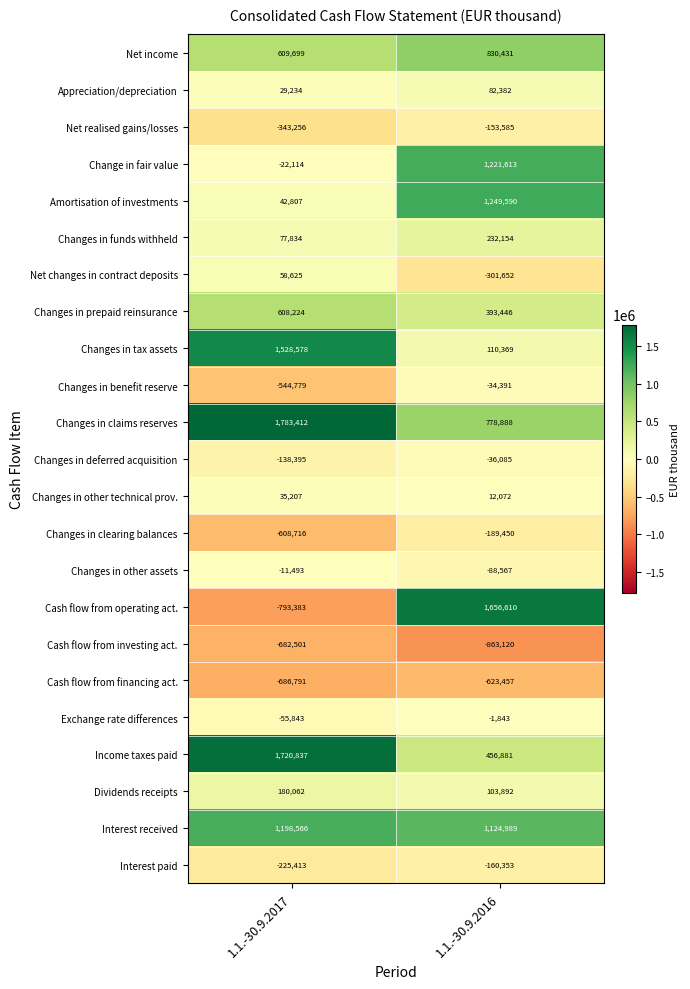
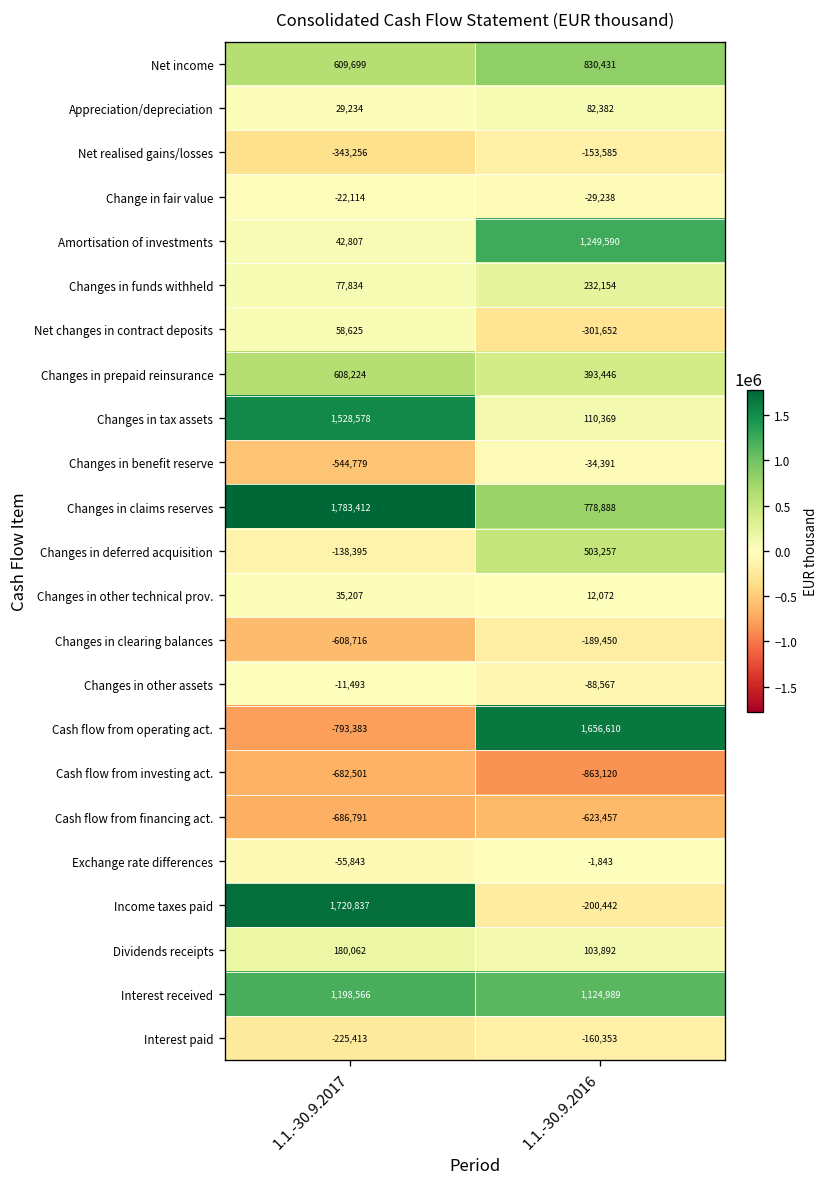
  {
    "Net income": {
      "1.1.-30.9.2017": "609,699",
      "1.1.-30.9.2016": "830,431"
    },
    "Appreciation/depreciation": {
      "1.1.-30.9.2017": "29,234",
      "1.1.-30.9.2016": "82,382"
    },
    "Net realised gains/losses": {
      "1.1.-30.9.2017": "-343,256",
      "1.1.-30.9.2016": "-153,585"
    },
    "Change in fair value": {
      "1.1.-30.9.2017": "-22,114",
-     "1.1.-30.9.2016": "1,221,613"
+     "1.1.-30.9.2016": "-29,238"
    },
    "Amortisation of investments": {
      "1.1.-30.9.2017": "42,807",
      "1.1.-30.9.2016": "1,249,590"
    },
    "Changes in funds withheld": {
      "1.1.-30.9.2017": "77,834",
      "1.1.-30.9.2016": "232,154"
    },
    "Net changes in contract deposits": {
      "1.1.-30.9.2017": "58,625",
      "1.1.-30.9.2016": "-301,652"
    },
    "Changes in prepaid reinsurance": {
      "1.1.-30.9.2017": "608,224",
      "1.1.-30.9.2016": "393,446"
    },
    "Changes in tax assets": {
      "1.1.-30.9.2017": "1,528,578",
      "1.1.-30.9.2016": "110,369"
    },
    "Changes in benefit reserve": {
      "1.1.-30.9.2017": "-544,779",
      "1.1.-30.9.2016": "-34,391"
    },
    "Changes in claims reserves": {
      "1.1.-30.9.2017": "1,783,412",
      "1.1.-30.9.2016": "778,888"
    },
    "Changes in deferred acquisition": {
      "1.1.-30.9.2017": "-138,395",
-     "1.1.-30.9.2016": "-36,085"
+     "1.1.-30.9.2016": "503,257"
    },
    "Changes in other technical prov.": {
      "1.1.-30.9.2017": "35,207",
      "1.1.-30.9.2016": "12,072"
    },
    "Changes in clearing balances": {
      "1.1.-30.9.2017": "-608,716",
      "1.1.-30.9.2016": "-189,450"
    },
    "Changes in other assets": {
      "1.1.-30.9.2017": "-11,493",
      "1.1.-30.9.2016": "-88,567"
    },
    "Cash flow from operating act.": {
      "1.1.-30.9.2017": "-793,383",
      "1.1.-30.9.2016": "1,656,610"
    },
    "Cash flow from investing act.": {
      "1.1.-30.9.2017": "-682,501",
      "1.1.-30.9.2016": "-863,120"
    },
    "Cash flow from financing act.": {
      "1.1.-30.9.2017": "-686,791",
      "1.1.-30.9.2016": "-623,457"
    },
    "Exchange rate differences": {
      "1.1.-30.9.2017": "-55,843",
      "1.1.-30.9.2016": "-1,843"
    },
    "Income taxes paid": {
      "1.1.-30.9.2017": "1,720,837",
-     "1.1.-30.9.2016": "456,881"
+     "1.1.-30.9.2016": "-200,442"
    },
    "Dividends receipts": {
      "1.1.-30.9.2017": "180,062",
      "1.1.-30.9.2016": "103,892"
    },
    "Interest received": {
      "1.1.-30.9.2017": "1,198,566",
      "1.1.-30.9.2016": "1,124,989"
    },
    "Interest paid": {
      "1.1.-30.9.2017": "-225,413",
      "1.1.-30.9.2016": "-160,353"
    }
  }
